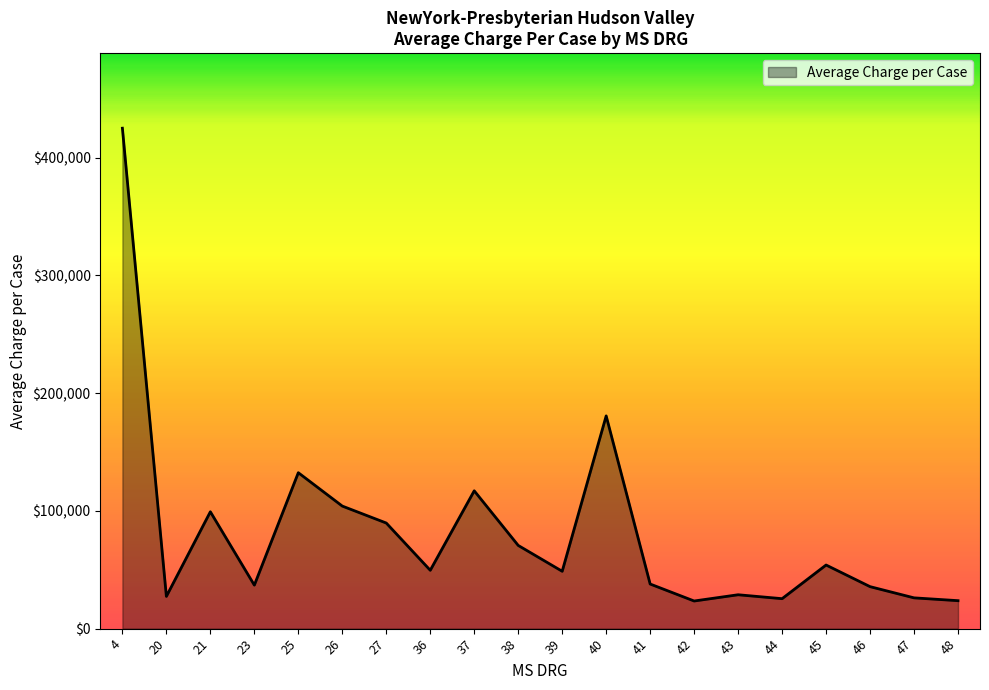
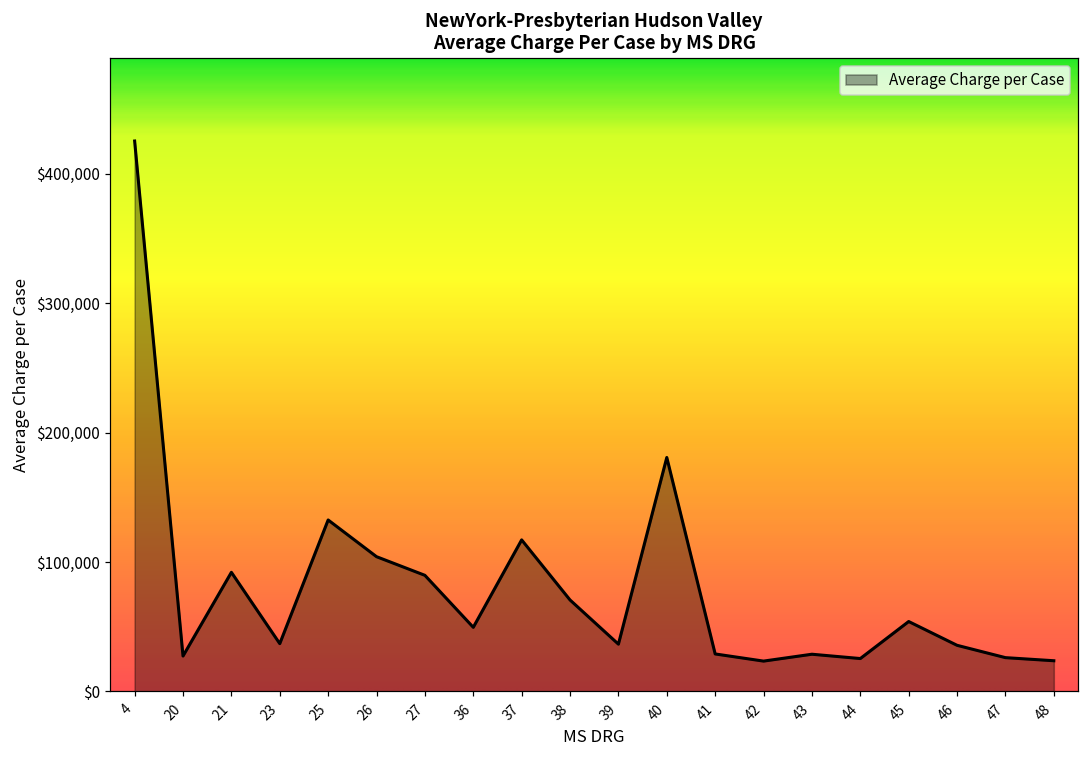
  {
    "4": "$425,000",
    "20": "$27,000",
-   "21": "$99,000",
+   "21": "$92,000",
    "23": "$37,000",
    "25": "$132,000",
    "26": "$104,000",
    "27": "$90,000",
    "36": "$50,000",
    "37": "$117,000",
    "38": "$71,000",
-   "39": "$49,000",
+   "39": "$37,000",
    "40": "$181,000",
-   "41": "$38,000",
+   "41": "$29,000",
    "42": "$23,000",
    "43": "$29,000",
    "44": "$25,000",
    "45": "$54,000",
    "46": "$36,000",
    "47": "$26,000",
    "48": "$24,000"
  }
